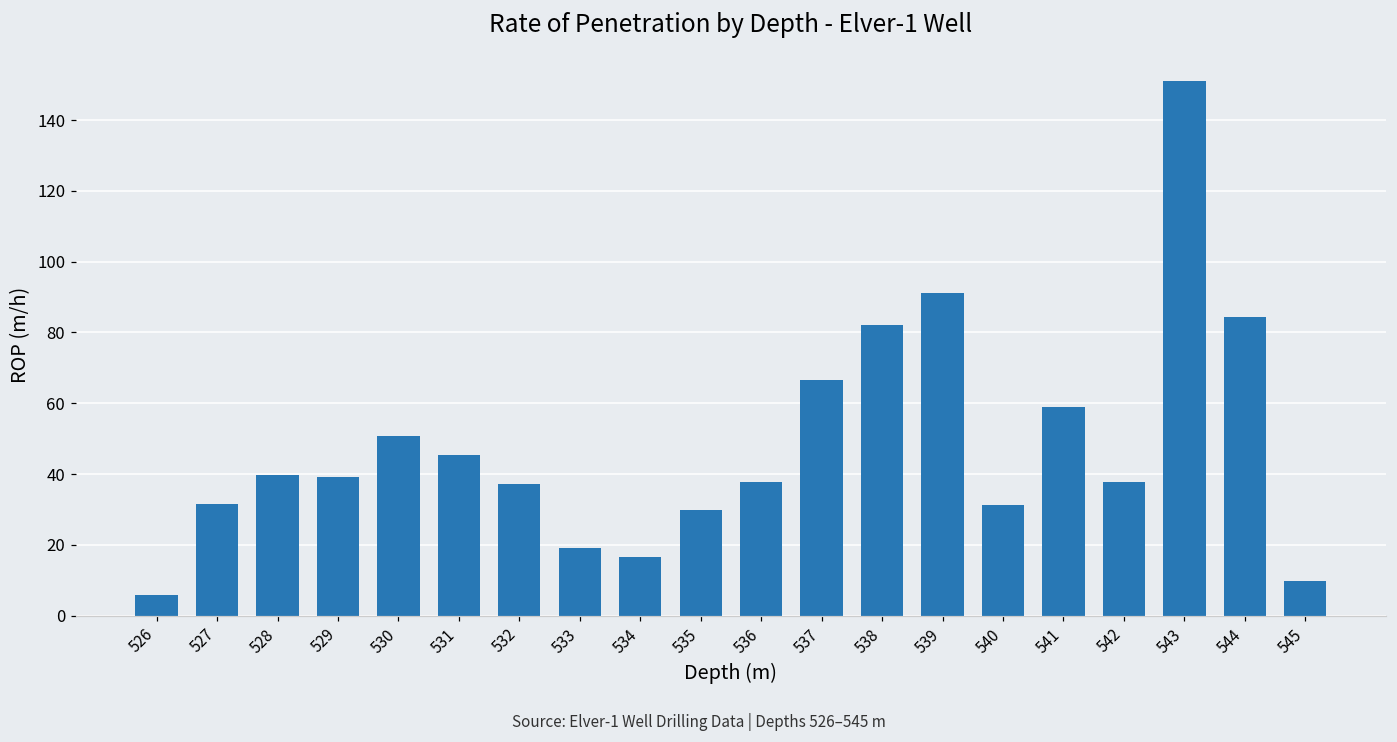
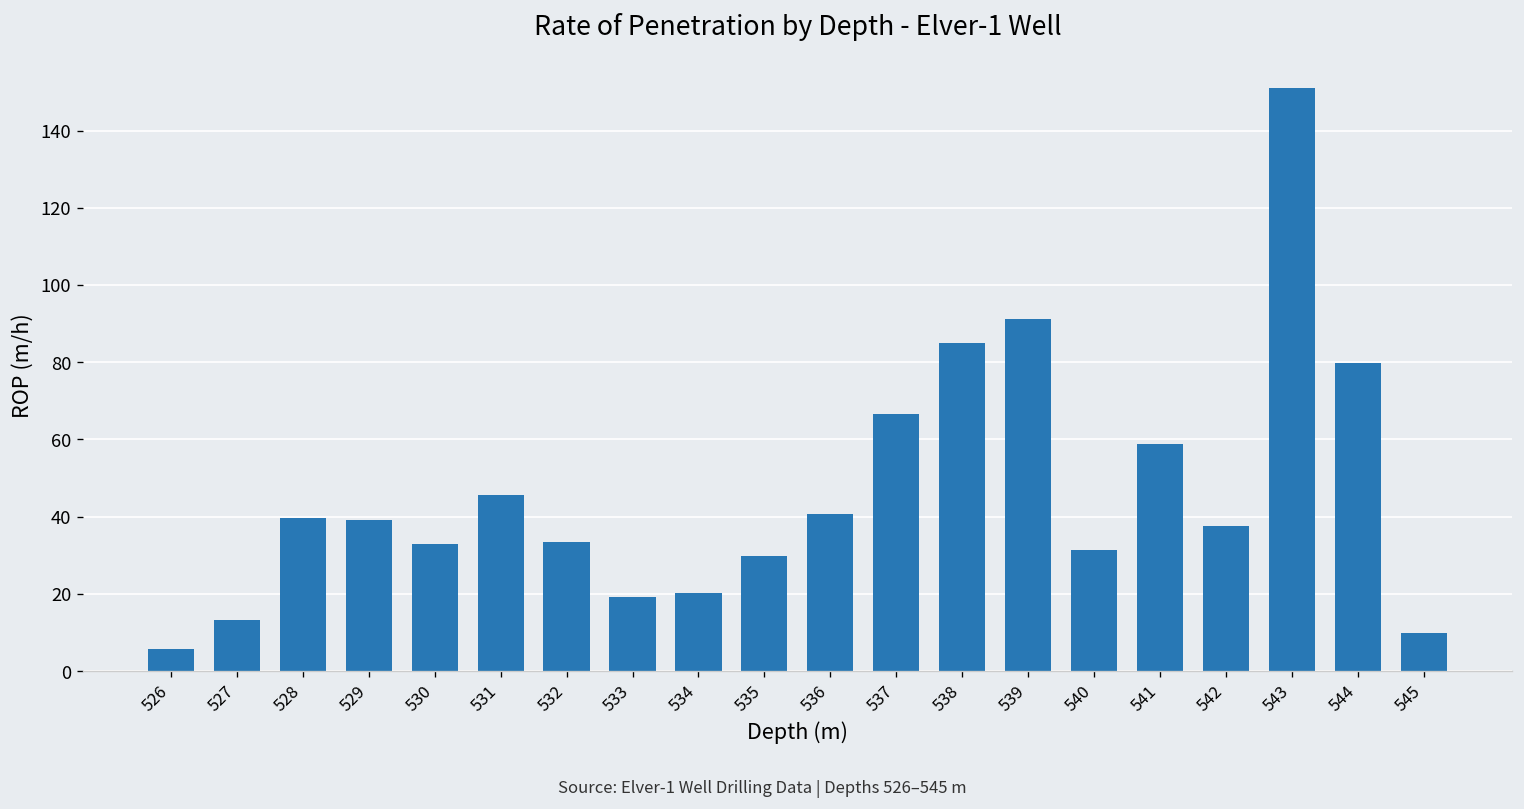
  {
    "526": 6,
-   "527": 32,
+   "527": 13,
    "528": 40,
    "529": 39,
-   "530": 51,
+   "530": 33,
    "531": 46,
-   "532": 37,
+   "532": 33,
    "533": 19,
-   "534": 17,
+   "534": 20,
    "535": 30,
-   "536": 38,
+   "536": 41,
    "537": 67,
-   "538": 82,
+   "538": 85,
    "539": 91,
    "540": 31,
    "541": 59,
    "542": 38,
    "543": 151,
-   "544": 84,
+   "544": 80,
    "545": 10
  }
